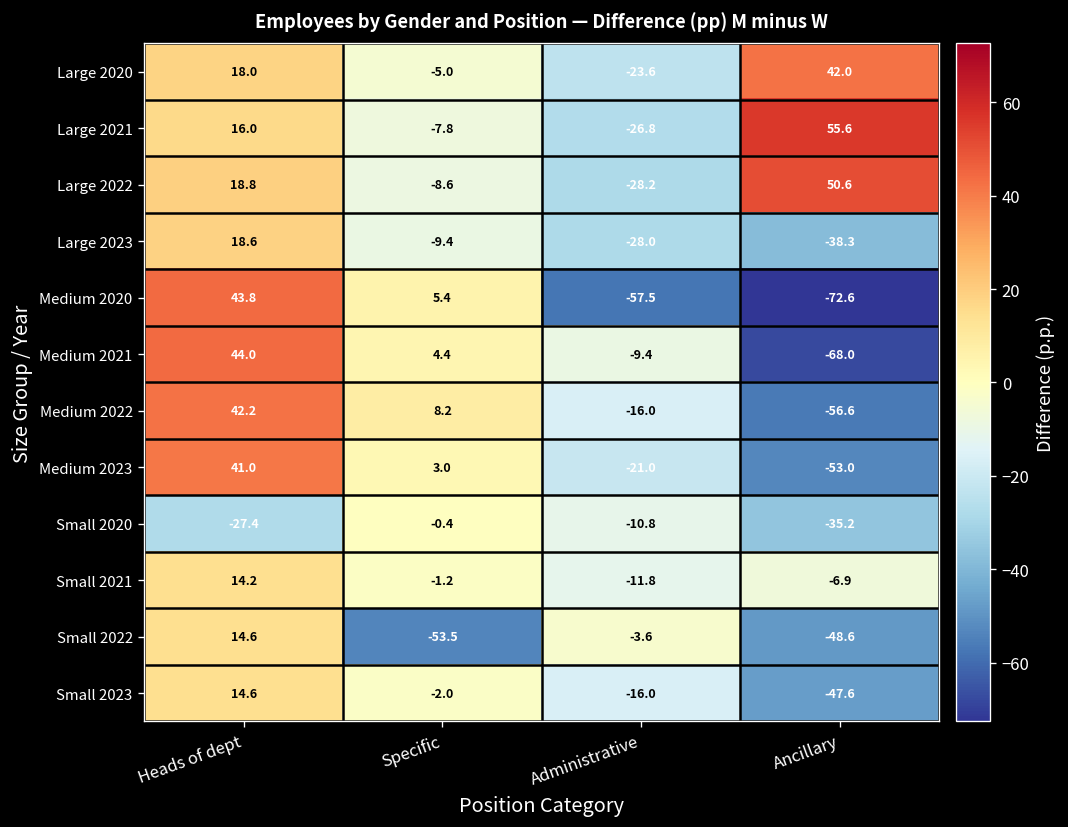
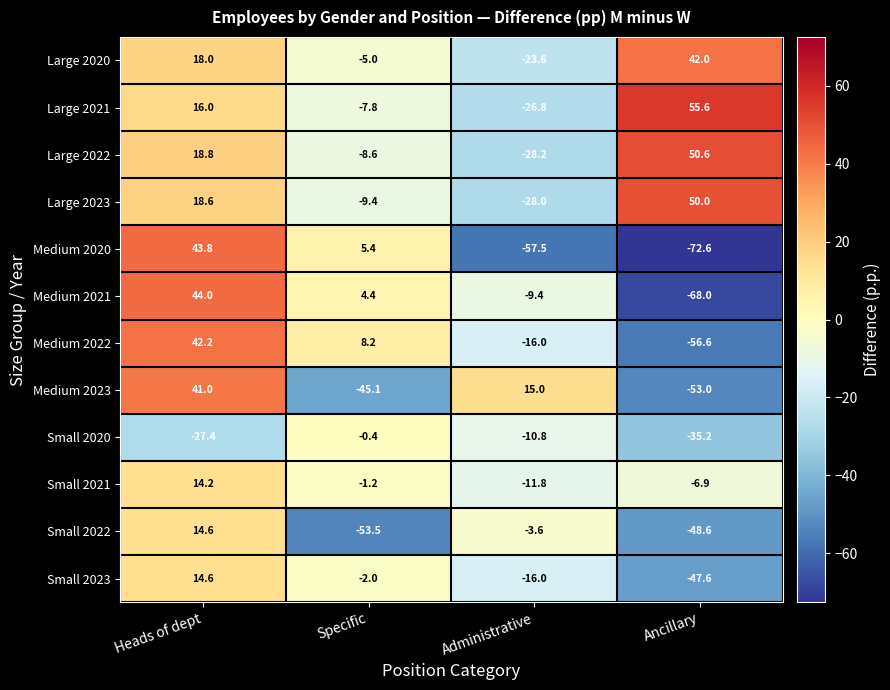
  {
    "Large 2020": {
      "Heads of dept": 18.0,
      "Specific": -5.0,
      "Administrative": -23.6,
      "Ancillary": 42.0
    },
    "Large 2021": {
      "Heads of dept": 16.0,
      "Specific": -7.8,
      "Administrative": -26.8,
      "Ancillary": 55.6
    },
    "Large 2022": {
      "Heads of dept": 18.8,
      "Specific": -8.6,
      "Administrative": -28.2,
      "Ancillary": 50.6
    },
    "Large 2023": {
      "Heads of dept": 18.6,
      "Specific": -9.4,
      "Administrative": -28.0,
-     "Ancillary": -38.3
+     "Ancillary": 50.0
    },
    "Medium 2020": {
      "Heads of dept": 43.8,
      "Specific": 5.4,
      "Administrative": -57.5,
      "Ancillary": -72.6
    },
    "Medium 2021": {
      "Heads of dept": 44.0,
      "Specific": 4.4,
      "Administrative": -9.4,
      "Ancillary": -68.0
    },
    "Medium 2022": {
      "Heads of dept": 42.2,
      "Specific": 8.2,
      "Administrative": -16.0,
      "Ancillary": -56.6
    },
    "Medium 2023": {
      "Heads of dept": 41.0,
-     "Specific": 3.0,
-     "Administrative": -21.0,
+     "Specific": -45.1,
+     "Administrative": 15.0,
      "Ancillary": -53.0
    },
    "Small 2020": {
      "Heads of dept": -27.4,
      "Specific": -0.4,
      "Administrative": -10.8,
      "Ancillary": -35.2
    },
    "Small 2021": {
      "Heads of dept": 14.2,
      "Specific": -1.2,
      "Administrative": -11.8,
      "Ancillary": -6.9
    },
    "Small 2022": {
      "Heads of dept": 14.6,
      "Specific": -53.5,
      "Administrative": -3.6,
      "Ancillary": -48.6
    },
    "Small 2023": {
      "Heads of dept": 14.6,
      "Specific": -2.0,
      "Administrative": -16.0,
      "Ancillary": -47.6
    }
  }
